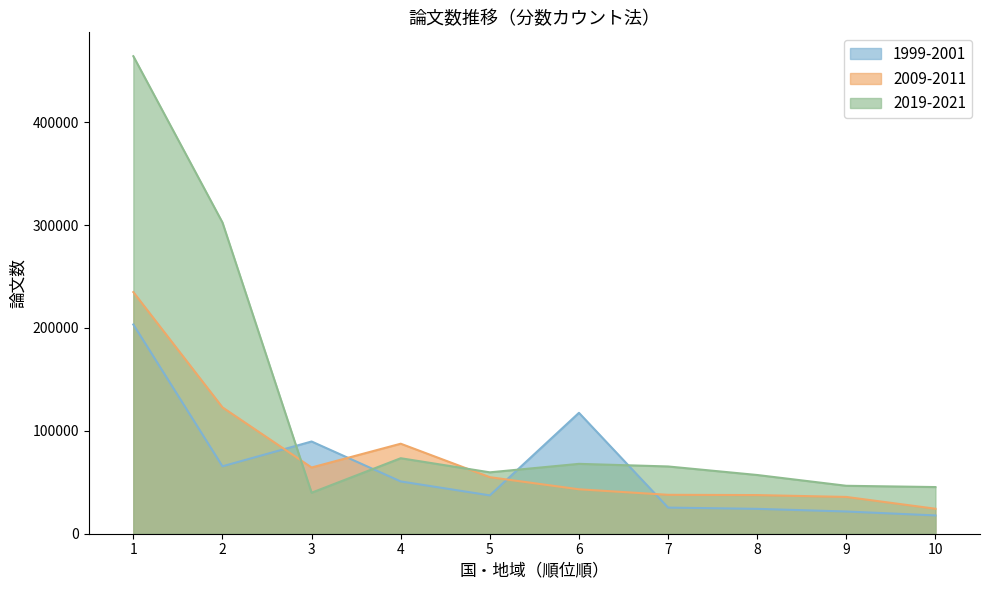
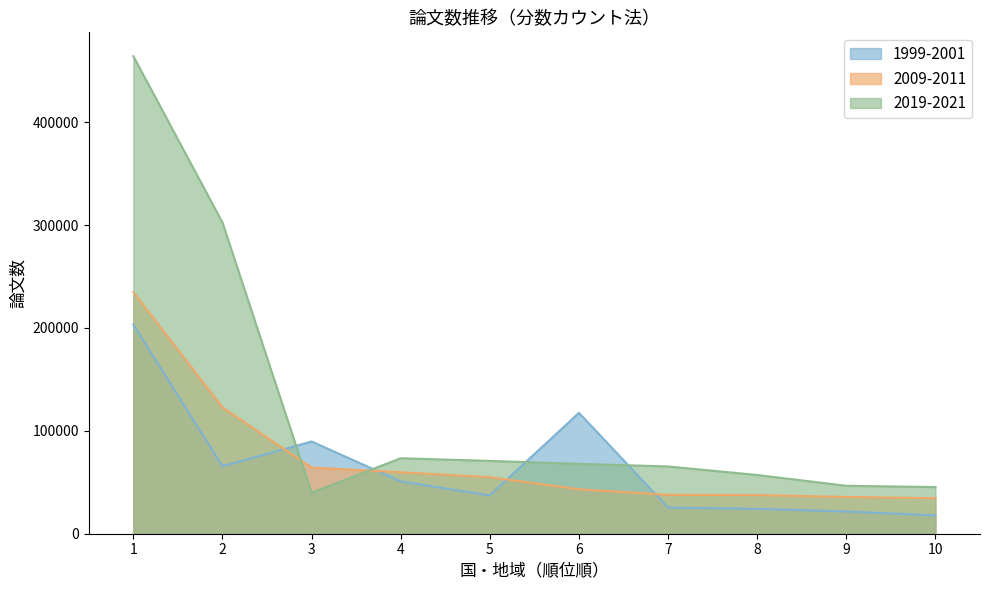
  {
    "1999-2001": {
      "1": 203000,
      "2": 66000,
      "3": 90000,
      "4": 51000,
      "5": 37000,
      "6": 117000,
      "7": 25000,
      "8": 24000,
      "9": 22000,
      "10": 18000
    },
    "2009-2011": {
      "1": 235000,
      "2": 123000,
      "3": 64000,
-     "4": 87000,
+     "4": 60000,
      "5": 55000,
      "6": 43000,
      "7": 38000,
      "8": 38000,
      "9": 36000,
-     "10": 24000
+     "10": 35000
    },
    "2019-2021": {
      "1": 464000,
      "2": 302000,
      "3": 40000,
      "4": 73000,
-     "5": 60000,
+     "5": 71000,
      "6": 68000,
      "7": 65000,
      "8": 57000,
      "9": 47000,
      "10": 45000
    }
  }
